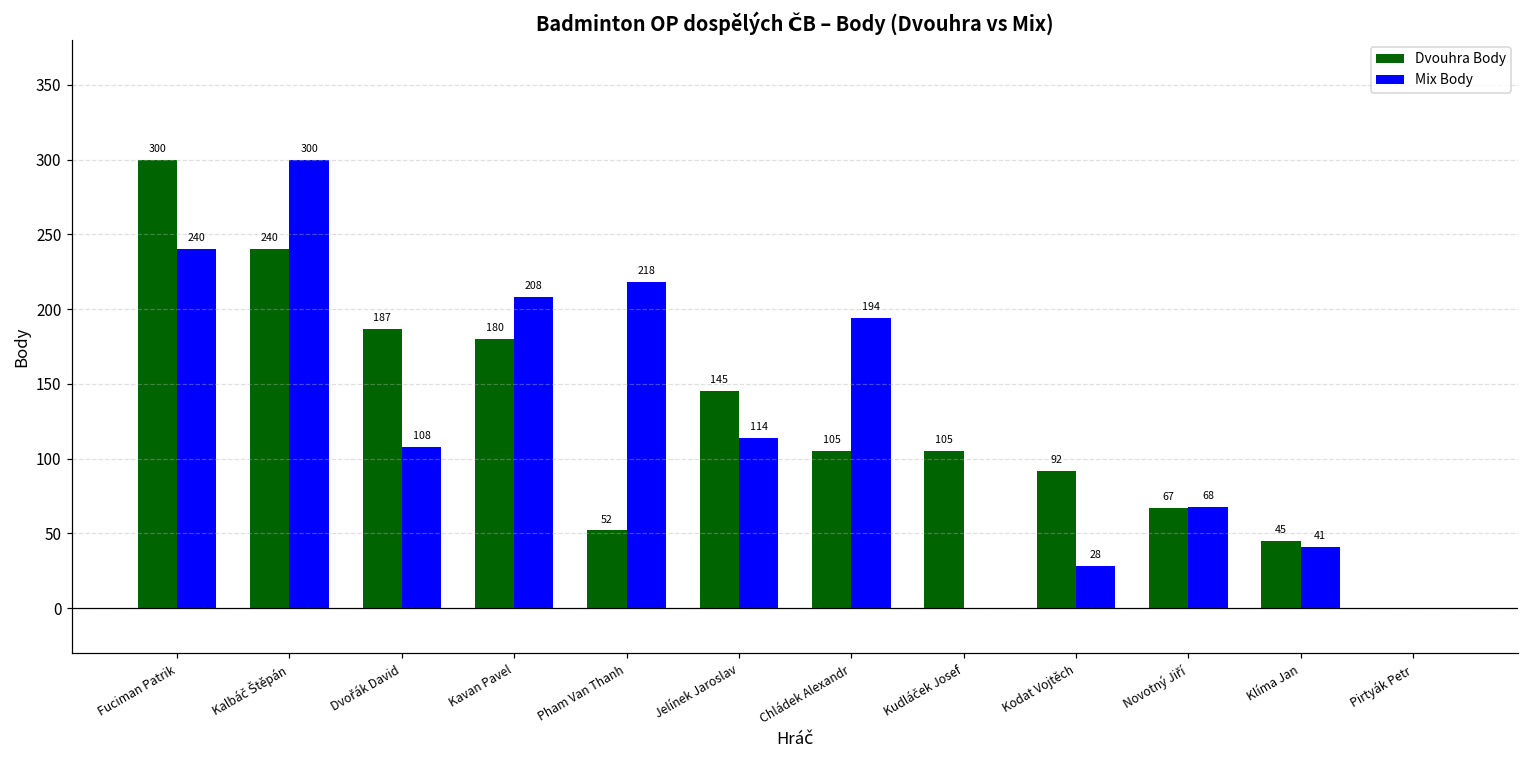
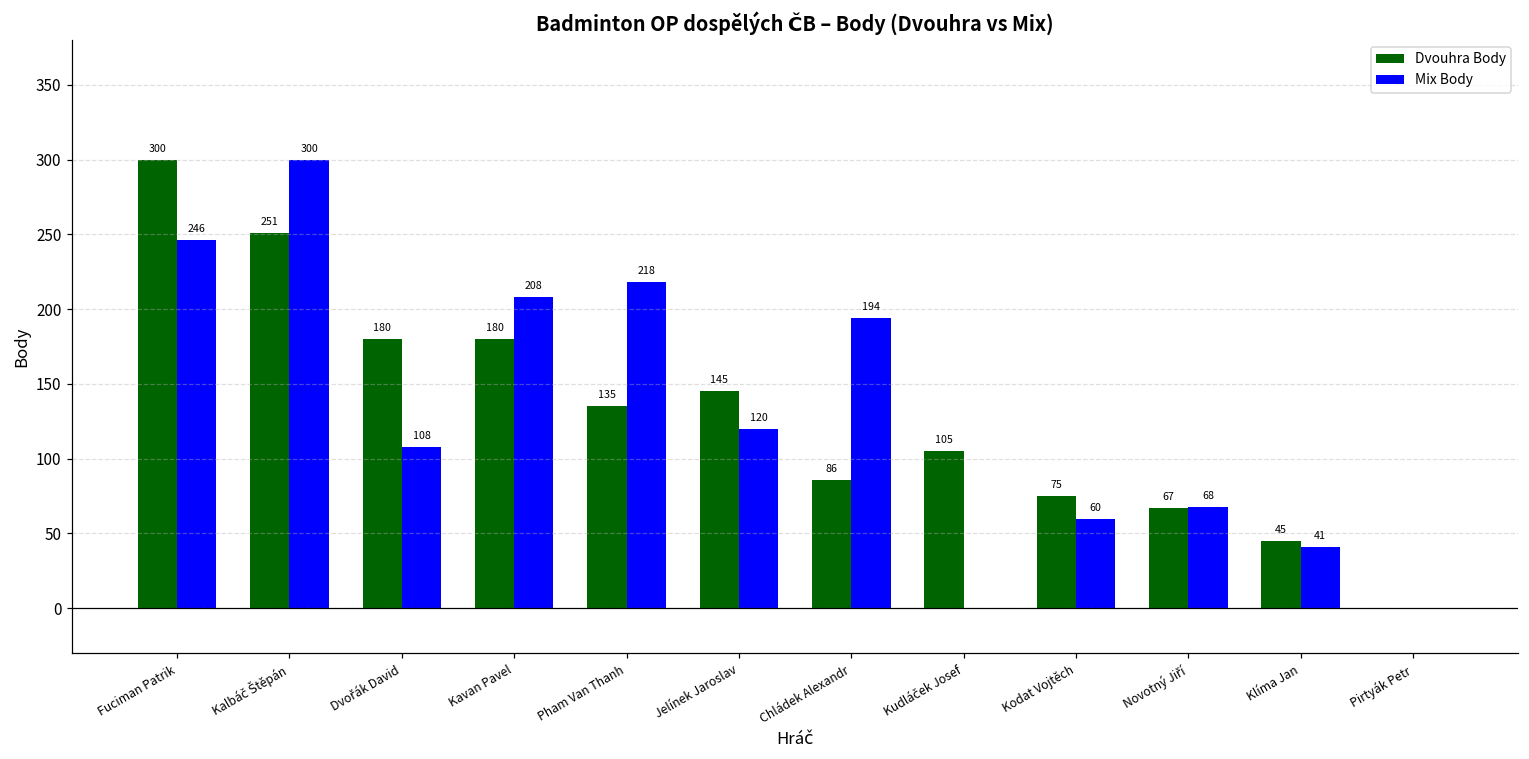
  {
    "Dvouhra Body": {
      "Fuciman Patrik": 300,
-     "Kalbáč Štěpán": 240,
-     "Dvořák David": 187,
+     "Kalbáč Štěpán": 251,
+     "Dvořák David": 180,
      "Kavan Pavel": 180,
-     "Pham Van Thanh": 52,
+     "Pham Van Thanh": 135,
      "Jelínek Jaroslav": 145,
-     "Chládek Alexandr": 105,
+     "Chládek Alexandr": 86,
      "Kudláček Josef": 105,
-     "Kodat Vojtěch": 92,
+     "Kodat Vojtěch": 75,
      "Novotný Jiří": 67,
      "Klíma Jan": 45
    },
    "Mix Body": {
-     "Fuciman Patrik": 240,
+     "Fuciman Patrik": 246,
      "Kalbáč Štěpán": 300,
      "Dvořák David": 108,
      "Kavan Pavel": 208,
      "Pham Van Thanh": 218,
-     "Jelínek Jaroslav": 114,
+     "Jelínek Jaroslav": 120,
      "Chládek Alexandr": 194,
-     "Kodat Vojtěch": 28,
+     "Kodat Vojtěch": 60,
      "Novotný Jiří": 68,
      "Klíma Jan": 41
    }
  }
